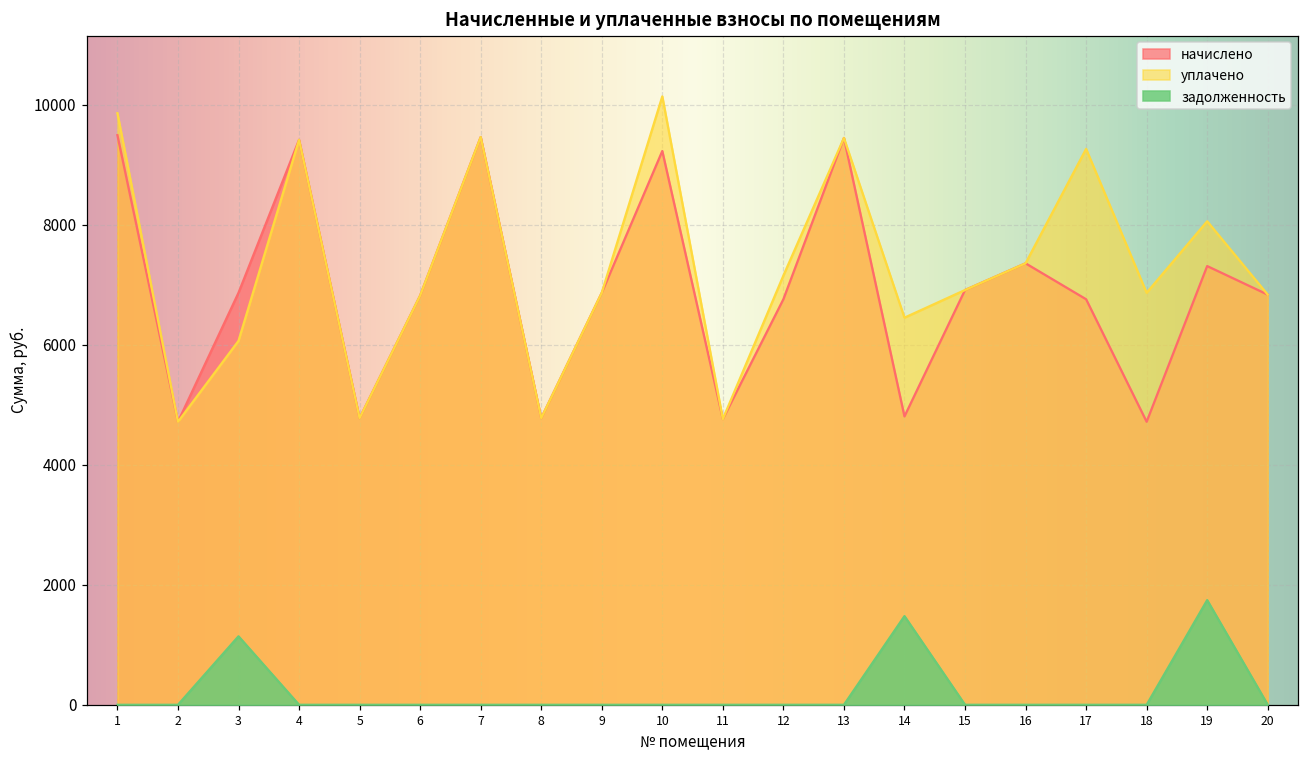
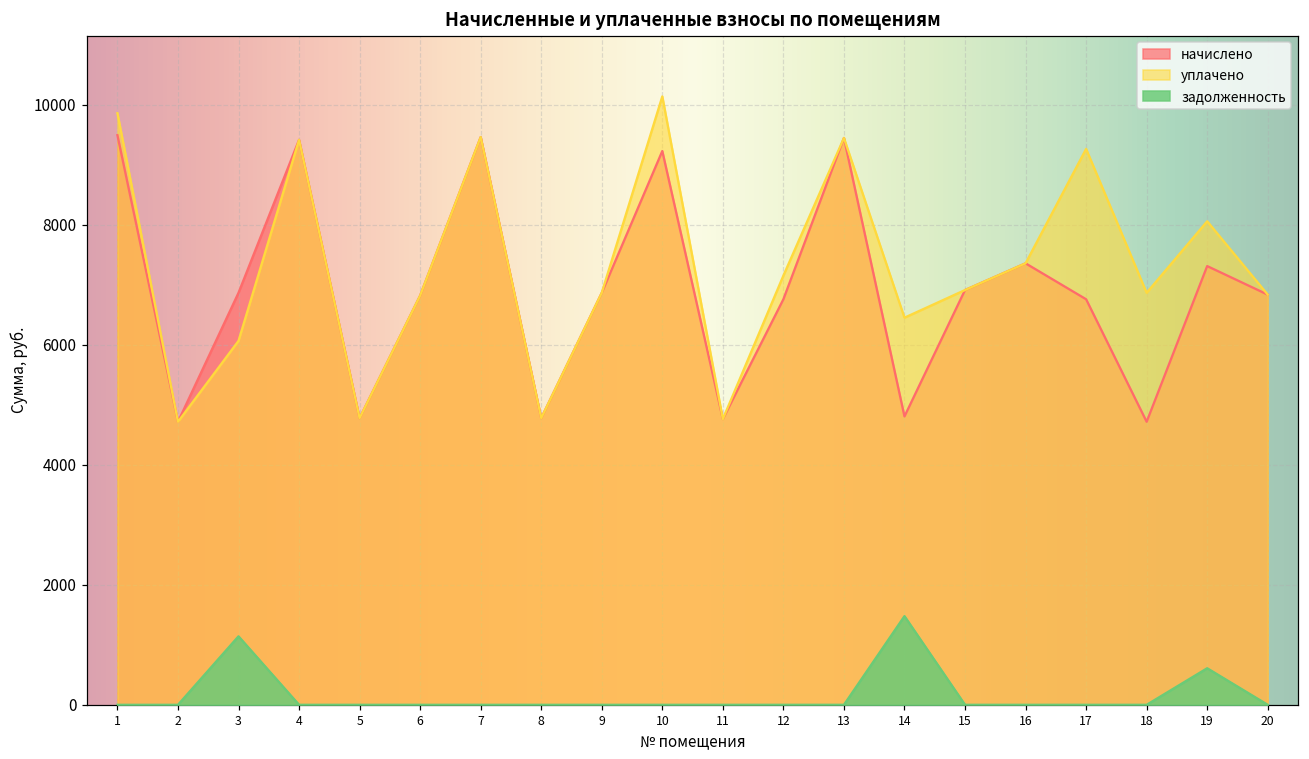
  {
    "начислено": {
      "1": 9500,
      "3": 6900,
      "10": 9200,
      "12": 6800,
      "14": 4800,
      "17": 6800,
      "18": 4700,
      "19": 7300
    },
    "уплачено": {
      "1": 9900,
      "3": 6100,
      "10": 10100,
      "12": 7200,
      "14": 6500,
      "17": 9300,
      "18": 6900,
      "19": 8100
    },
    "задолженность": {
      "1": 0,
      "2": 0,
      "3": 1100,
      "4": 0,
      "5": 0,
      "6": 0,
      "7": 0,
      "8": 0,
      "9": 0,
      "10": 0,
      "11": 0,
      "12": 0,
      "13": 0,
      "14": 1500,
      "15": 0,
      "16": 0,
      "17": 0,
      "18": 0,
-     "19": 1700,
+     "19": 600,
      "20": 0
    }
  }
